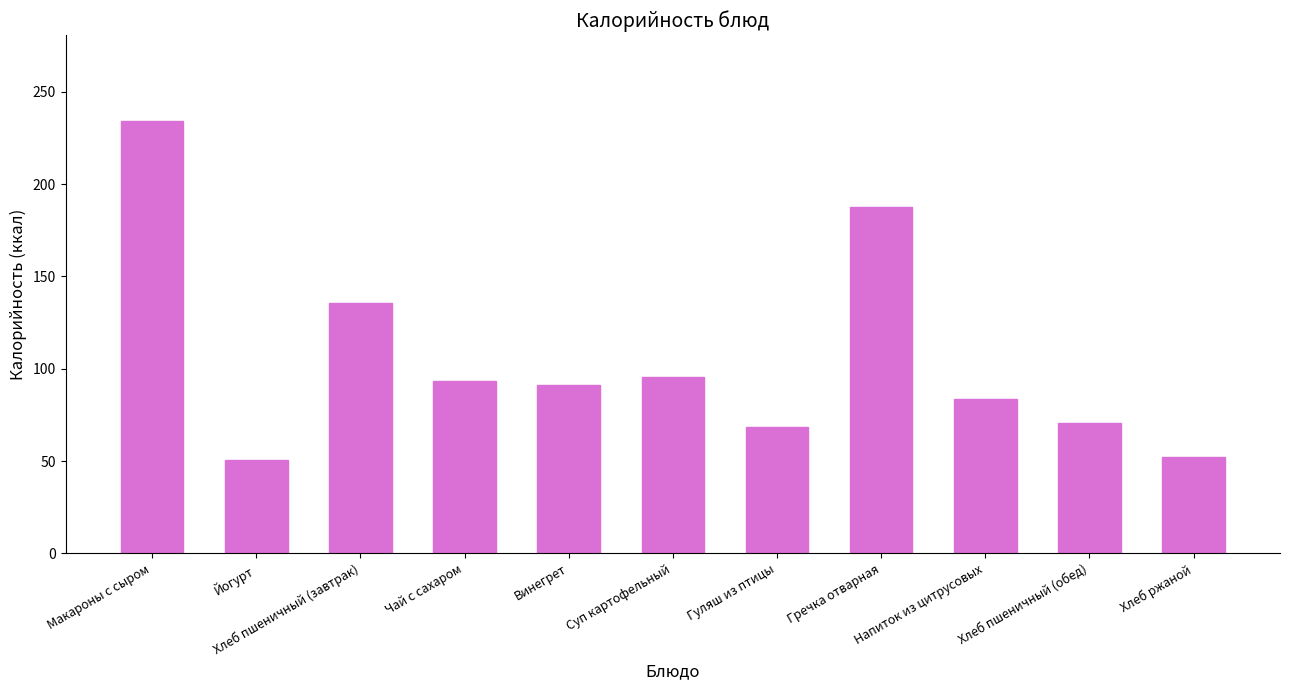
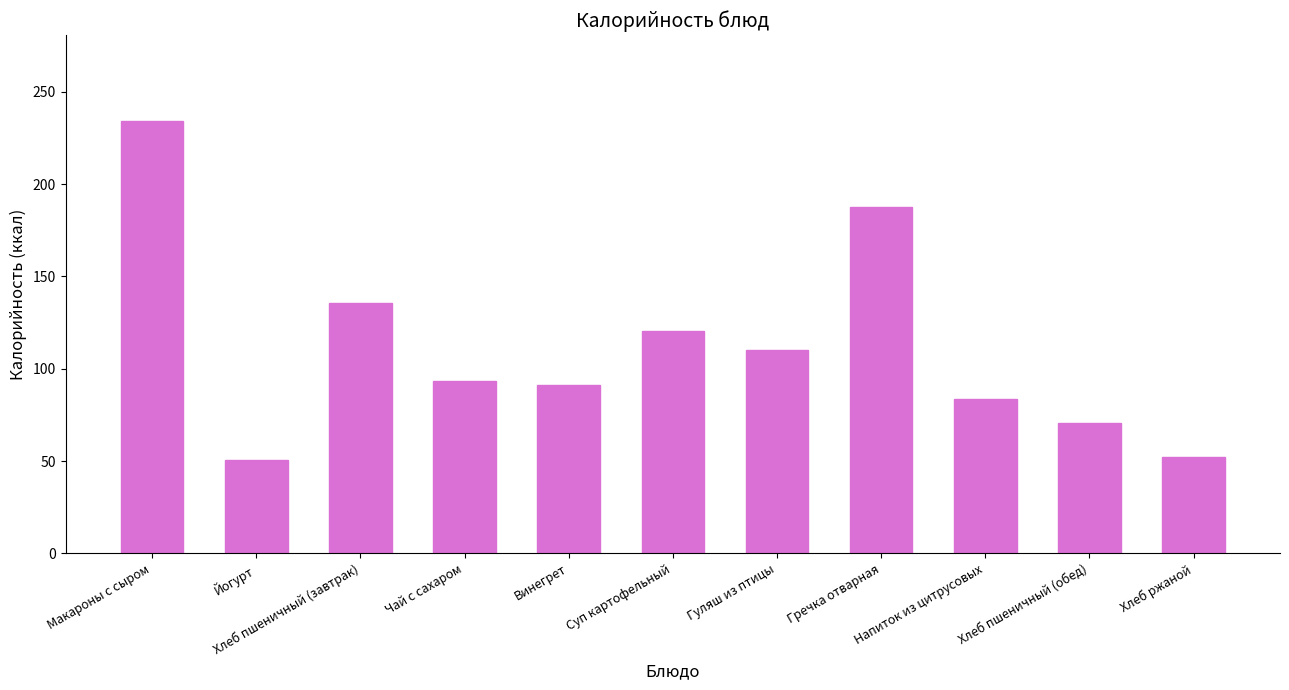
  {
    "Макароны с сыром": 234,
    "Йогурт": 50,
    "Хлеб пшеничный (завтрак)": 135,
    "Чай с сахаром": 94,
    "Винегрет": 91,
-   "Суп картофельный": 96,
-   "Гуляш из птицы": 69,
+   "Суп картофельный": 121,
+   "Гуляш из птицы": 110,
    "Гречка отварная": 188,
    "Напиток из цитрусовых": 84,
    "Хлеб пшеничный (обед)": 71,
    "Хлеб ржаной": 52
  }
